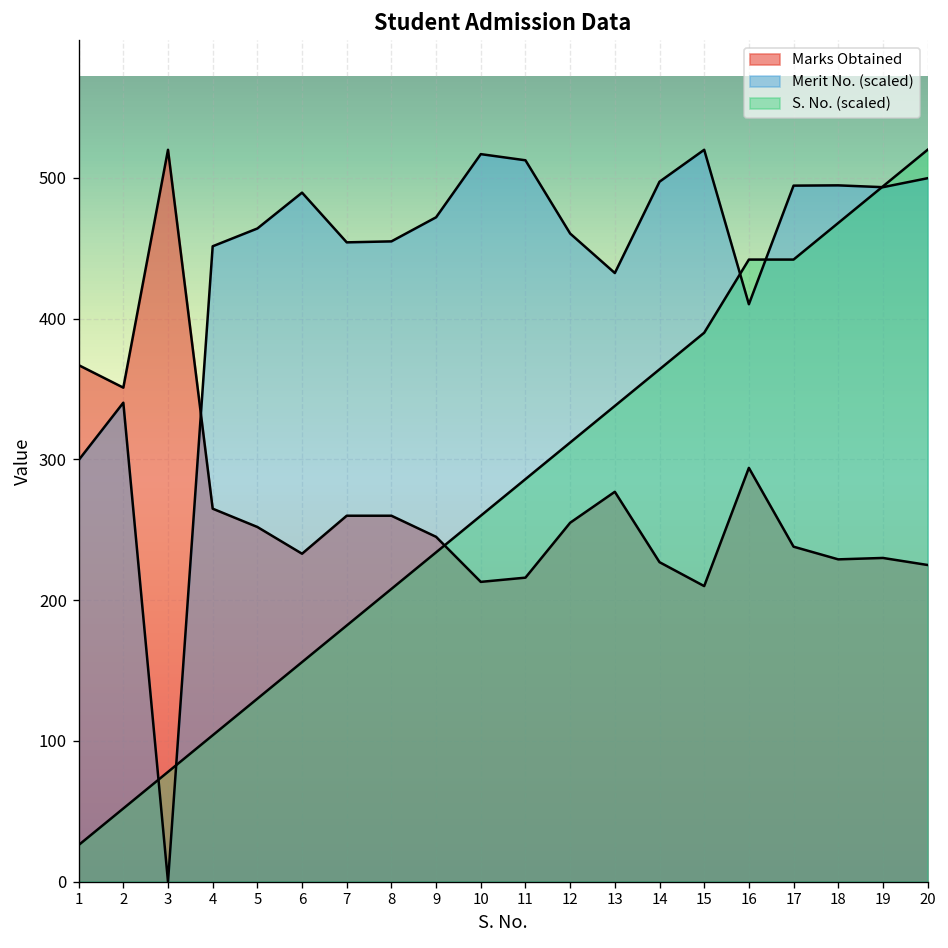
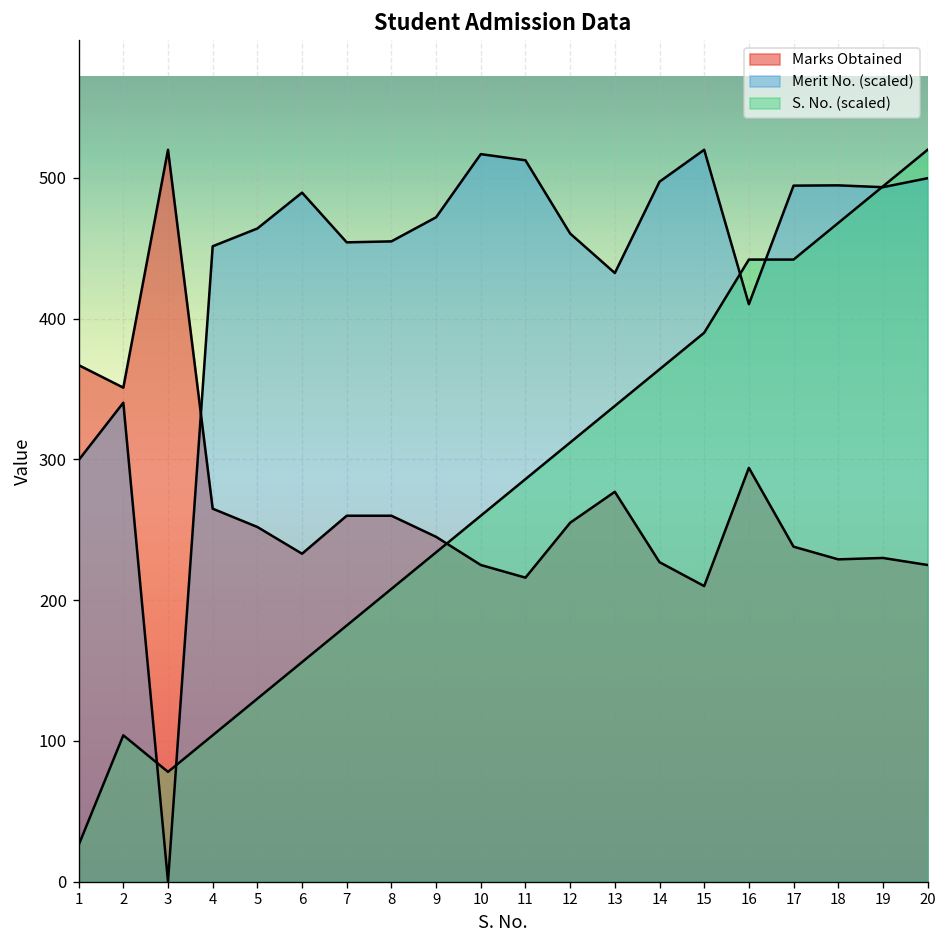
  {
    "Marks Obtained": {
      "1": 367,
      "2": 351,
      "3": 520,
      "4": 265,
      "5": 252,
      "6": 233,
      "7": 260,
      "8": 260,
      "9": 245,
-     "10": 213,
+     "10": 225,
      "11": 216,
      "12": 255,
      "13": 277,
      "14": 227,
      "15": 210,
      "16": 294,
      "17": 238,
      "18": 229,
      "19": 230,
      "20": 225
    },
    "Merit No. (scaled)": {
      "1": 300,
      "2": 340,
      "3": 0,
      "4": 451,
      "5": 464,
      "6": 490,
      "7": 454,
      "8": 455,
      "9": 472,
      "10": 517,
      "11": 513,
      "12": 460,
      "13": 432,
      "14": 497,
      "15": 520,
      "16": 410,
      "17": 495,
      "18": 495,
      "20": 500
    },
    "S. No. (scaled)": {
      "1": 26,
-     "2": 52,
+     "2": 104,
      "3": 78,
      "4": 104,
      "5": 130,
      "6": 156,
      "7": 182,
      "8": 208,
      "9": 234,
      "10": 260,
      "11": 286,
      "12": 312,
      "13": 338,
      "14": 364,
      "15": 390,
      "16": 442,
      "17": 442,
      "18": 468,
      "20": 520
    }
  }
